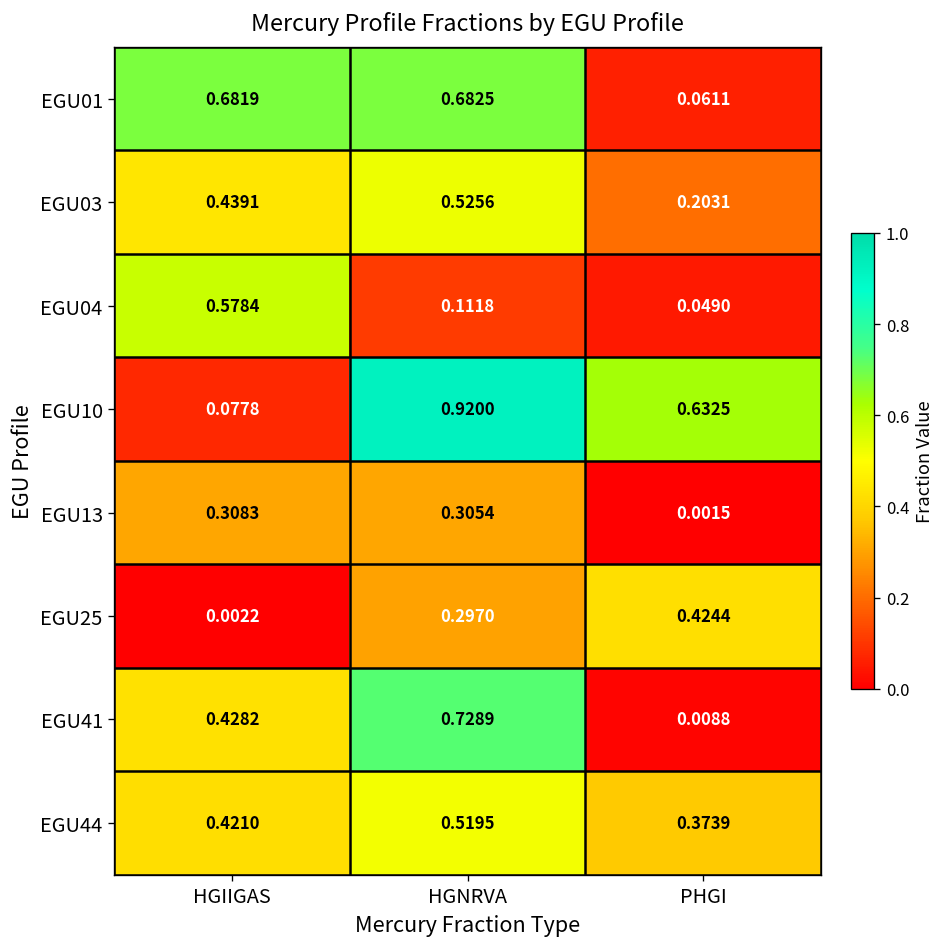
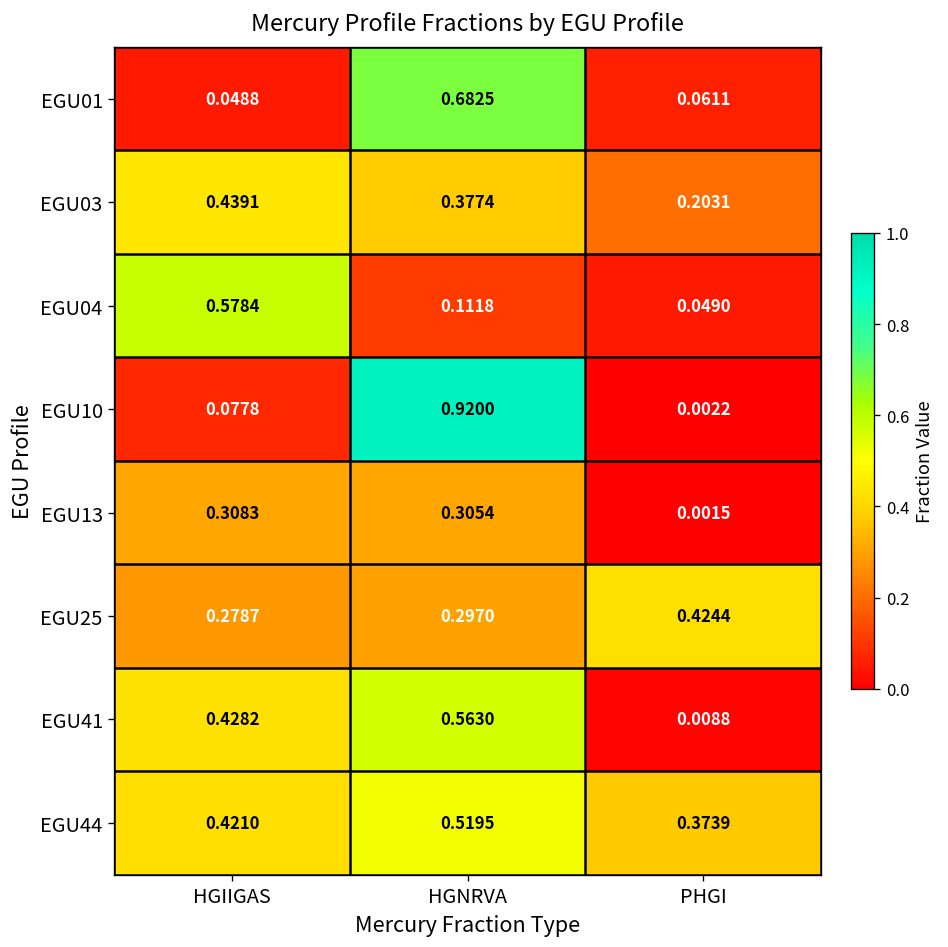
  {
    "EGU01": {
-     "HGIIGAS": 0.6819,
+     "HGIIGAS": 0.0488,
      "HGNRVA": 0.6825,
      "PHGI": 0.0611
    },
    "EGU03": {
      "HGIIGAS": 0.4391,
-     "HGNRVA": 0.5256,
+     "HGNRVA": 0.3774,
      "PHGI": 0.2031
    },
    "EGU04": {
      "HGIIGAS": 0.5784,
      "HGNRVA": 0.1118,
      "PHGI": 0.0490
    },
    "EGU10": {
      "HGIIGAS": 0.0778,
      "HGNRVA": 0.9200,
-     "PHGI": 0.6325
+     "PHGI": 0.0022
    },
    "EGU13": {
      "HGIIGAS": 0.3083,
      "HGNRVA": 0.3054,
      "PHGI": 0.0015
    },
    "EGU25": {
-     "HGIIGAS": 0.0022,
+     "HGIIGAS": 0.2787,
      "HGNRVA": 0.2970,
      "PHGI": 0.4244
    },
    "EGU41": {
      "HGIIGAS": 0.4282,
-     "HGNRVA": 0.7289,
+     "HGNRVA": 0.5630,
      "PHGI": 0.0088
    },
    "EGU44": {
      "HGIIGAS": 0.4210,
      "HGNRVA": 0.5195,
      "PHGI": 0.3739
    }
  }
